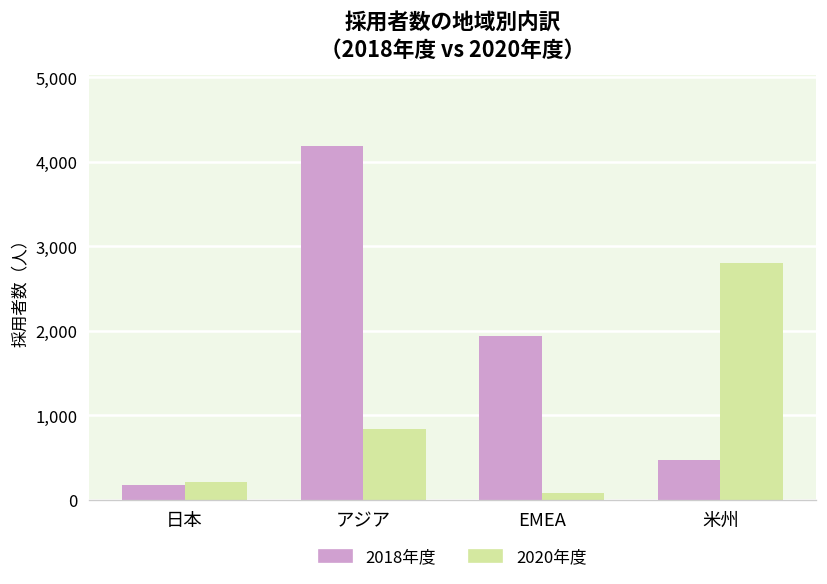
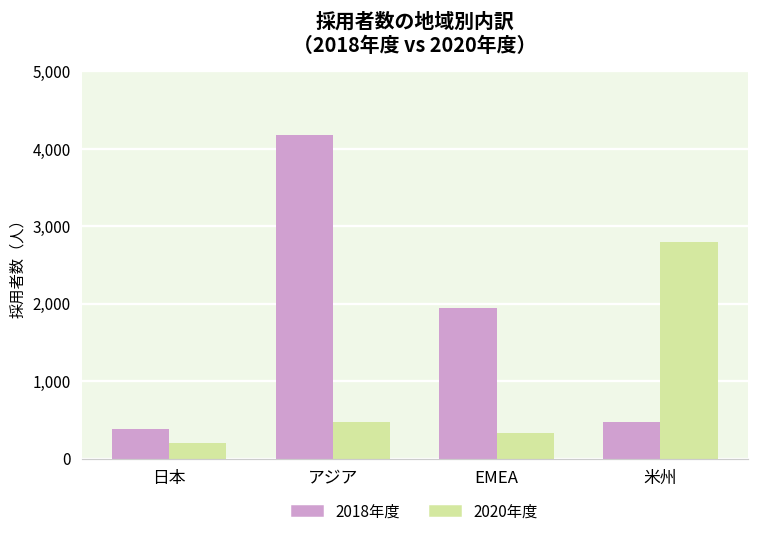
  {
    "2018年度": {
-     "日本": "200",
+     "日本": "400",
      "アジア": "4,200",
      "EMEA": "1,900",
      "米州": "500"
    },
    "2020年度": {
      "日本": "200",
-     "アジア": "800",
-     "EMEA": "100",
+     "アジア": "500",
+     "EMEA": "300",
      "米州": "2,800"
    }
  }
